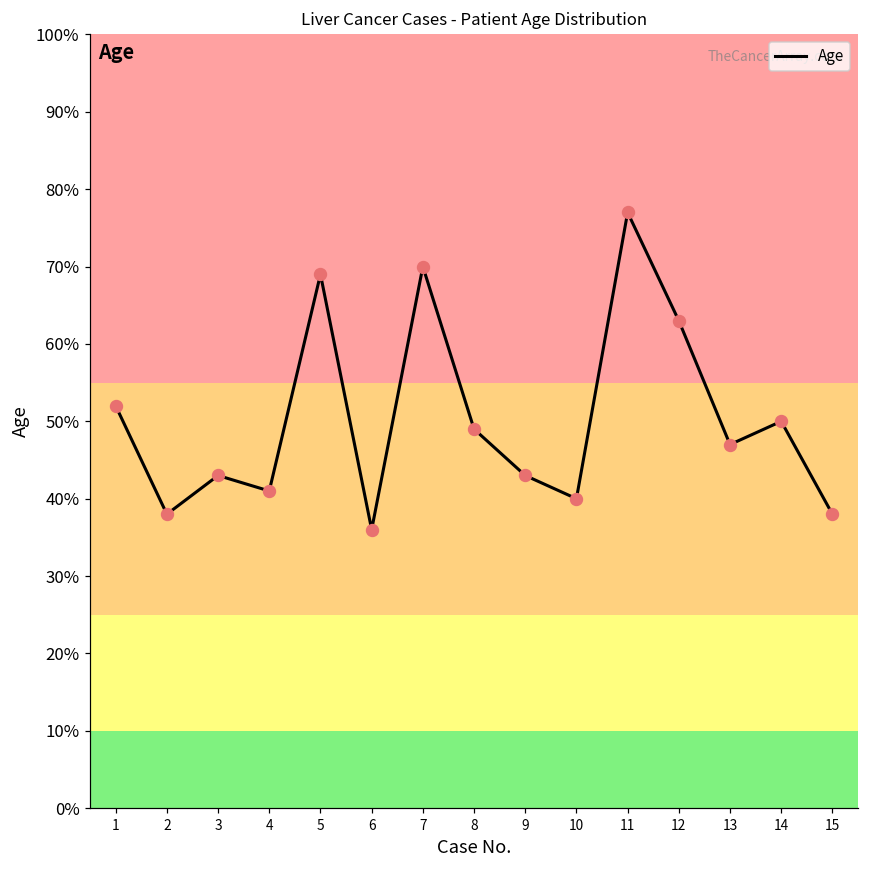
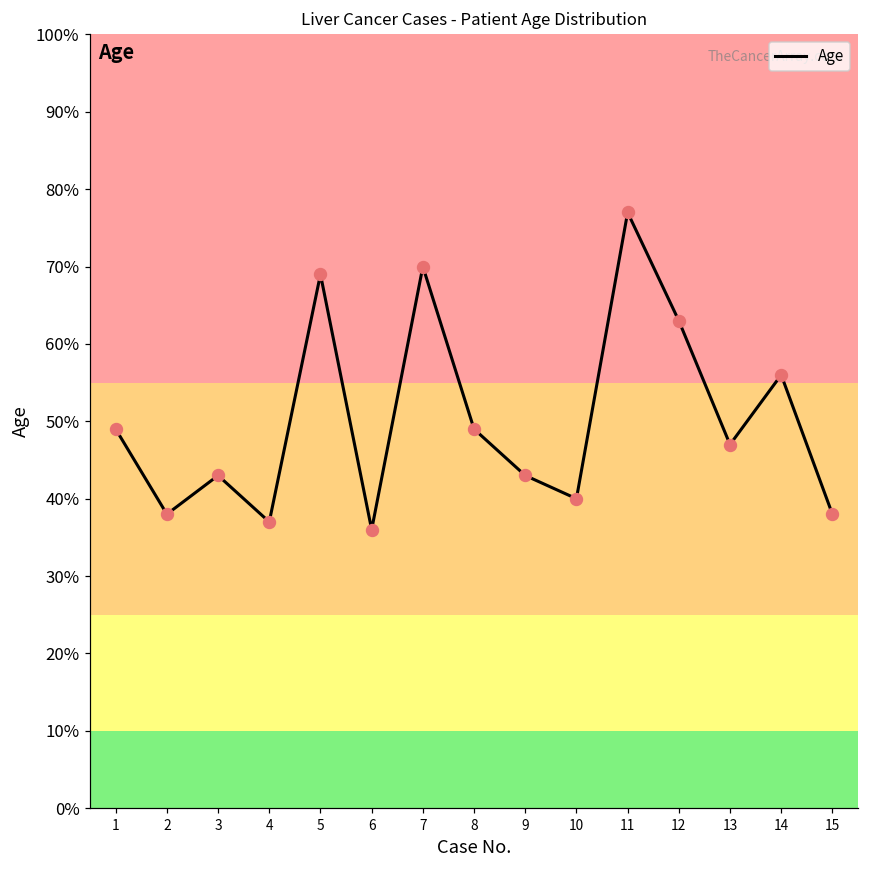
  {
-   "1": "52%",
+   "1": "49%",
    "2": "38%",
    "3": "43%",
-   "4": "41%",
+   "4": "37%",
    "5": "69%",
    "6": "36%",
    "7": "70%",
    "8": "49%",
    "9": "43%",
    "10": "40%",
    "11": "77%",
    "12": "63%",
    "13": "47%",
-   "14": "50%",
+   "14": "56%",
    "15": "38%"
  }
